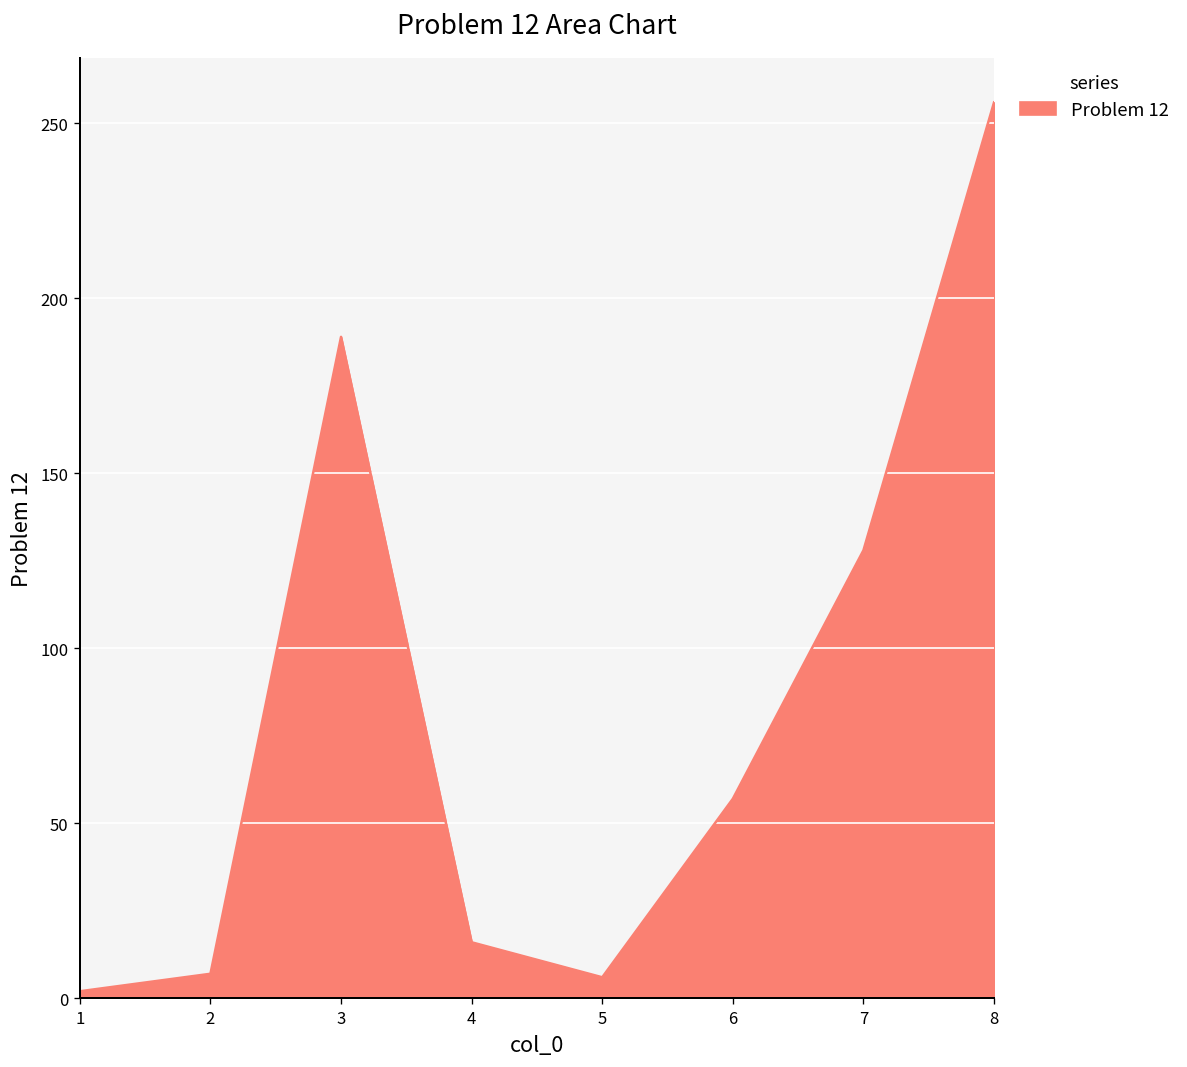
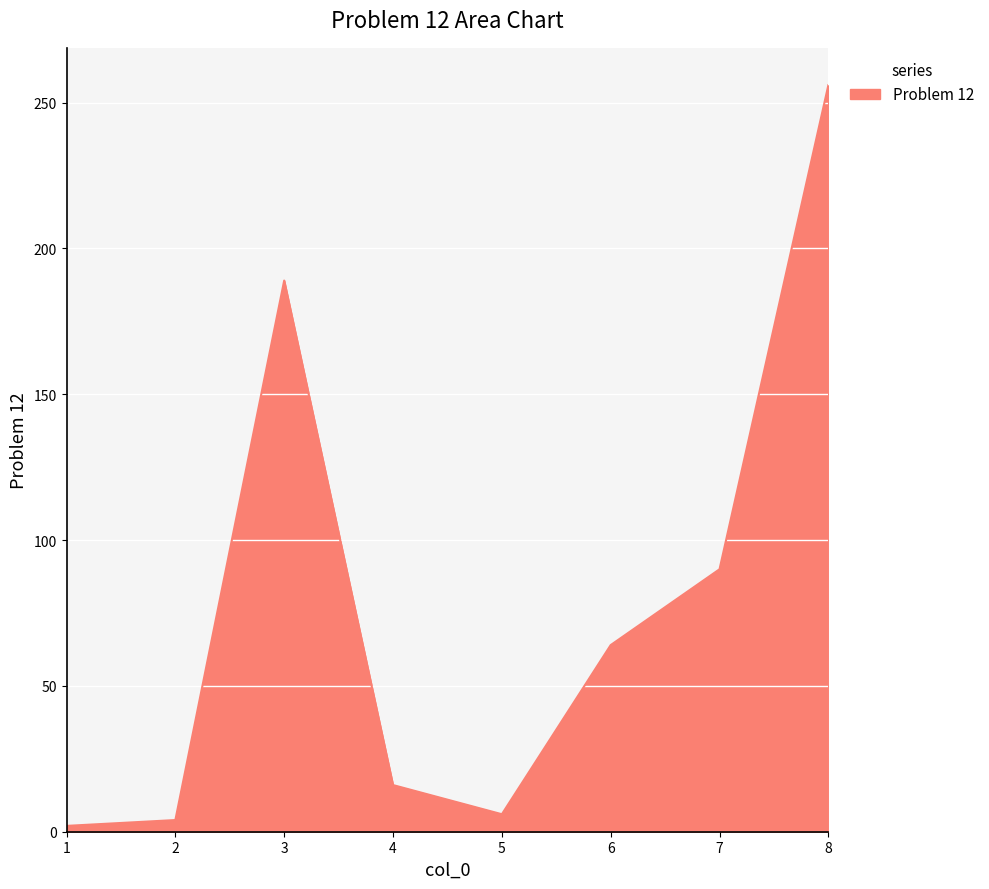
  {
    "1": 2,
-   "2": 7,
+   "2": 4,
    "3": 189,
    "4": 16,
    "5": 6,
-   "6": 57,
-   "7": 128,
+   "6": 64,
+   "7": 90,
    "8": 256
  }
